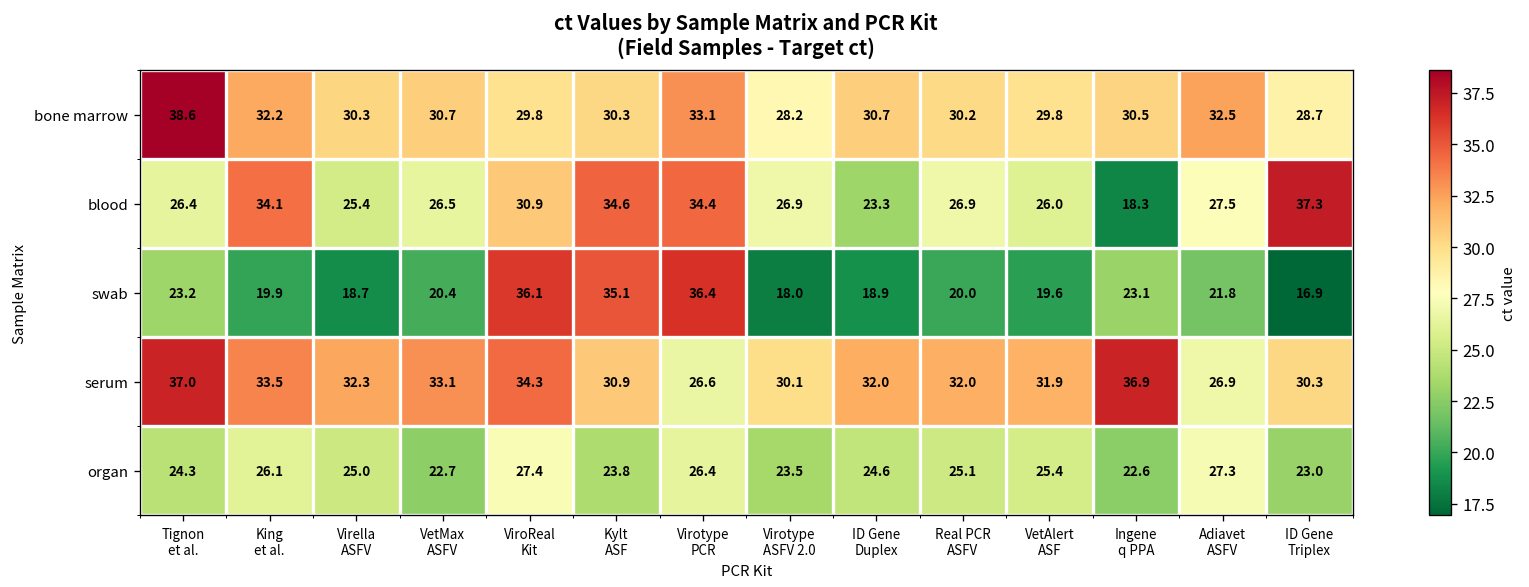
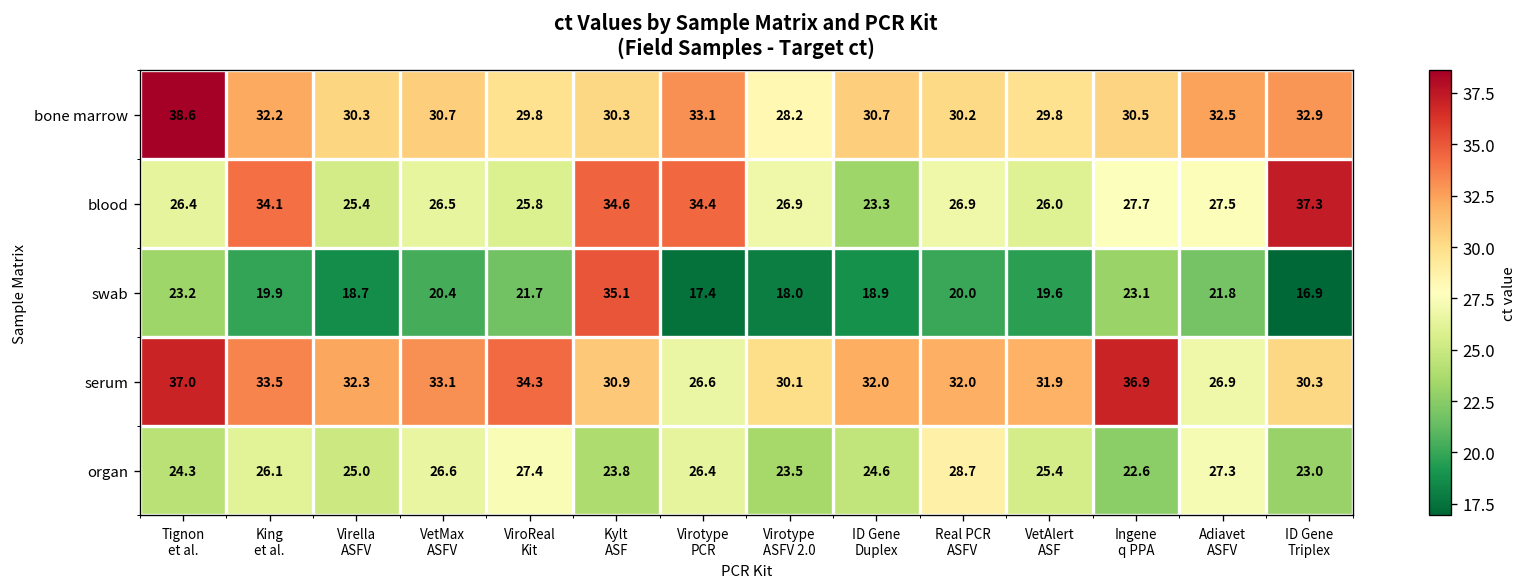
  {
    "bone marrow": {
      "Tignon et al.": 38.6,
      "King et al.": 32.2,
      "Virella ASFV": 30.3,
      "VetMax ASFV": 30.7,
      "ViroReal Kit": 29.8,
      "Kylt ASF": 30.3,
      "Virotype PCR": 33.1,
      "Virotype ASFV 2.0": 28.2,
      "ID Gene Duplex": 30.7,
      "Real PCR ASFV": 30.2,
      "VetAlert ASF": 29.8,
      "Ingene q PPA": 30.5,
      "Adiavet ASFV": 32.5,
-     "ID Gene Triplex": 28.7
+     "ID Gene Triplex": 32.9
    },
    "blood": {
      "Tignon et al.": 26.4,
      "King et al.": 34.1,
      "Virella ASFV": 25.4,
      "VetMax ASFV": 26.5,
-     "ViroReal Kit": 30.9,
+     "ViroReal Kit": 25.8,
      "Kylt ASF": 34.6,
      "Virotype PCR": 34.4,
      "Virotype ASFV 2.0": 26.9,
      "ID Gene Duplex": 23.3,
      "Real PCR ASFV": 26.9,
      "VetAlert ASF": 26.0,
-     "Ingene q PPA": 18.3,
+     "Ingene q PPA": 27.7,
      "Adiavet ASFV": 27.5,
      "ID Gene Triplex": 37.3
    },
    "swab": {
      "Tignon et al.": 23.2,
      "King et al.": 19.9,
      "Virella ASFV": 18.7,
      "VetMax ASFV": 20.4,
-     "ViroReal Kit": 36.1,
+     "ViroReal Kit": 21.7,
      "Kylt ASF": 35.1,
-     "Virotype PCR": 36.4,
+     "Virotype PCR": 17.4,
      "Virotype ASFV 2.0": 18.0,
      "ID Gene Duplex": 18.9,
      "Real PCR ASFV": 20.0,
      "VetAlert ASF": 19.6,
      "Ingene q PPA": 23.1,
      "Adiavet ASFV": 21.8,
      "ID Gene Triplex": 16.9
    },
    "serum": {
      "Tignon et al.": 37.0,
      "King et al.": 33.5,
      "Virella ASFV": 32.3,
      "VetMax ASFV": 33.1,
      "ViroReal Kit": 34.3,
      "Kylt ASF": 30.9,
      "Virotype PCR": 26.6,
      "Virotype ASFV 2.0": 30.1,
      "ID Gene Duplex": 32.0,
      "Real PCR ASFV": 32.0,
      "VetAlert ASF": 31.9,
      "Ingene q PPA": 36.9,
      "Adiavet ASFV": 26.9,
      "ID Gene Triplex": 30.3
    },
    "organ": {
      "Tignon et al.": 24.3,
      "King et al.": 26.1,
      "Virella ASFV": 25.0,
-     "VetMax ASFV": 22.7,
+     "VetMax ASFV": 26.6,
      "ViroReal Kit": 27.4,
      "Kylt ASF": 23.8,
      "Virotype PCR": 26.4,
      "Virotype ASFV 2.0": 23.5,
      "ID Gene Duplex": 24.6,
-     "Real PCR ASFV": 25.1,
+     "Real PCR ASFV": 28.7,
      "VetAlert ASF": 25.4,
      "Ingene q PPA": 22.6,
      "Adiavet ASFV": 27.3,
      "ID Gene Triplex": 23.0
    }
  }
